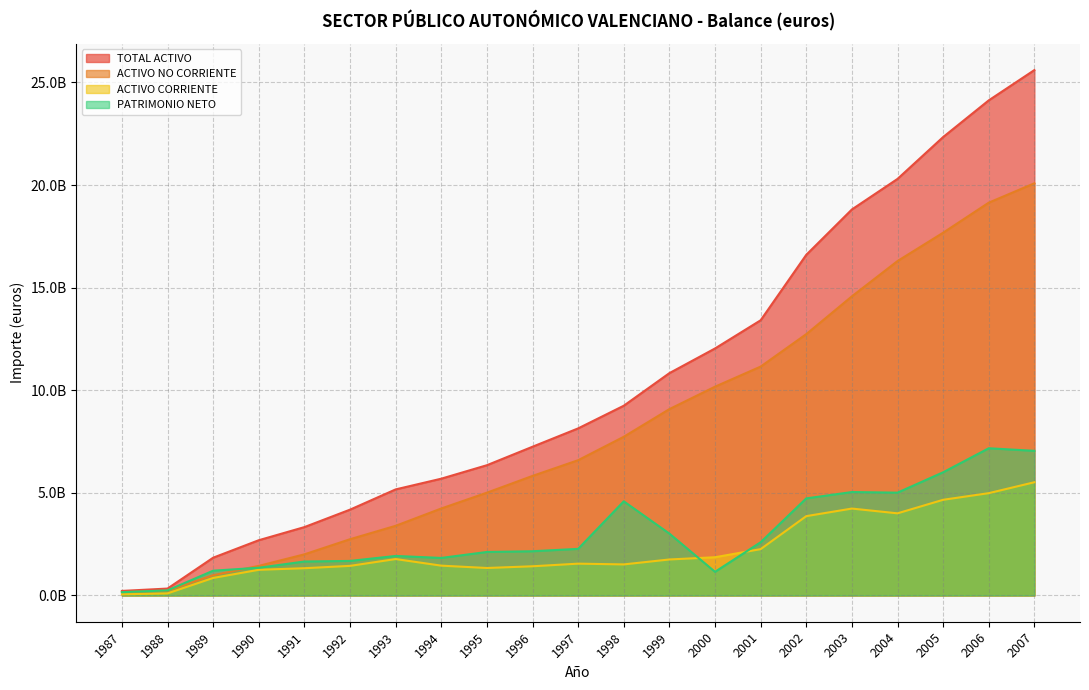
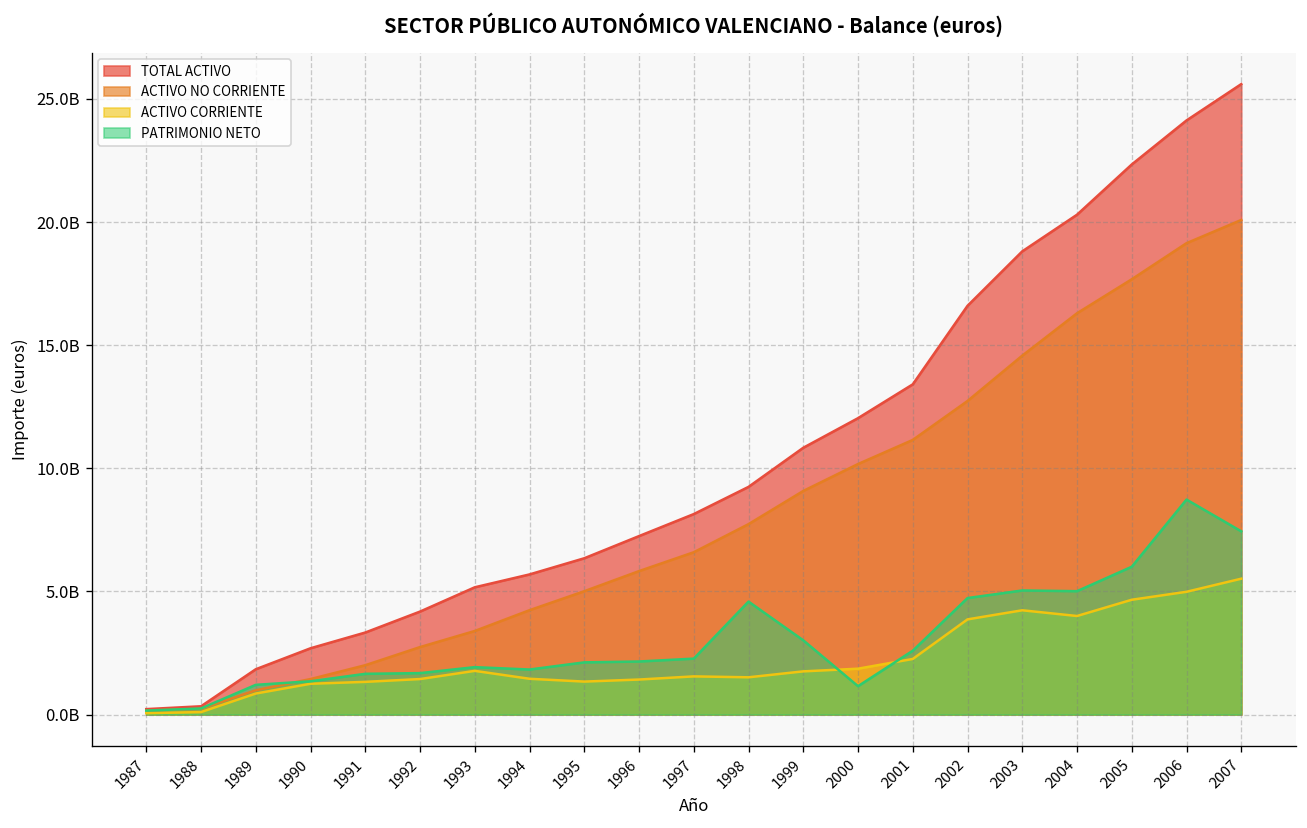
  {
    "ACTIVO CORRIENTE": {
      "1988": 100000000,
      "1989": 900000000,
      "1991": 1300000000,
      "1992": 1400000000,
      "1993": 1800000000,
      "1994": 1500000000,
      "1995": 1300000000,
      "1996": 1400000000,
      "1997": 1600000000,
      "1998": 1500000000,
      "1999": 1800000000,
      "2000": 1900000000,
      "2001": 2300000000,
      "2002": 3900000000,
      "2003": 4200000000,
      "2004": 4000000000,
      "2005": 4700000000,
      "2006": 5000000000,
      "2007": 5500000000
    },
    "PATRIMONIO NETO": {
      "1989": 1200000000,
      "1991": 1700000000,
      "1992": 1700000000,
      "1993": 1900000000,
      "1994": 1800000000,
      "1995": 2100000000,
      "1996": 2200000000,
      "1997": 2300000000,
      "1998": 4600000000,
      "1999": 3000000000,
      "2000": 1200000000,
      "2001": 2600000000,
      "2002": 4700000000,
      "2003": 5000000000,
      "2004": 5000000000,
      "2005": 6000000000,
-     "2006": 7200000000,
-     "2007": 7000000000
+     "2006": 8700000000,
+     "2007": 7400000000
    }
  }
